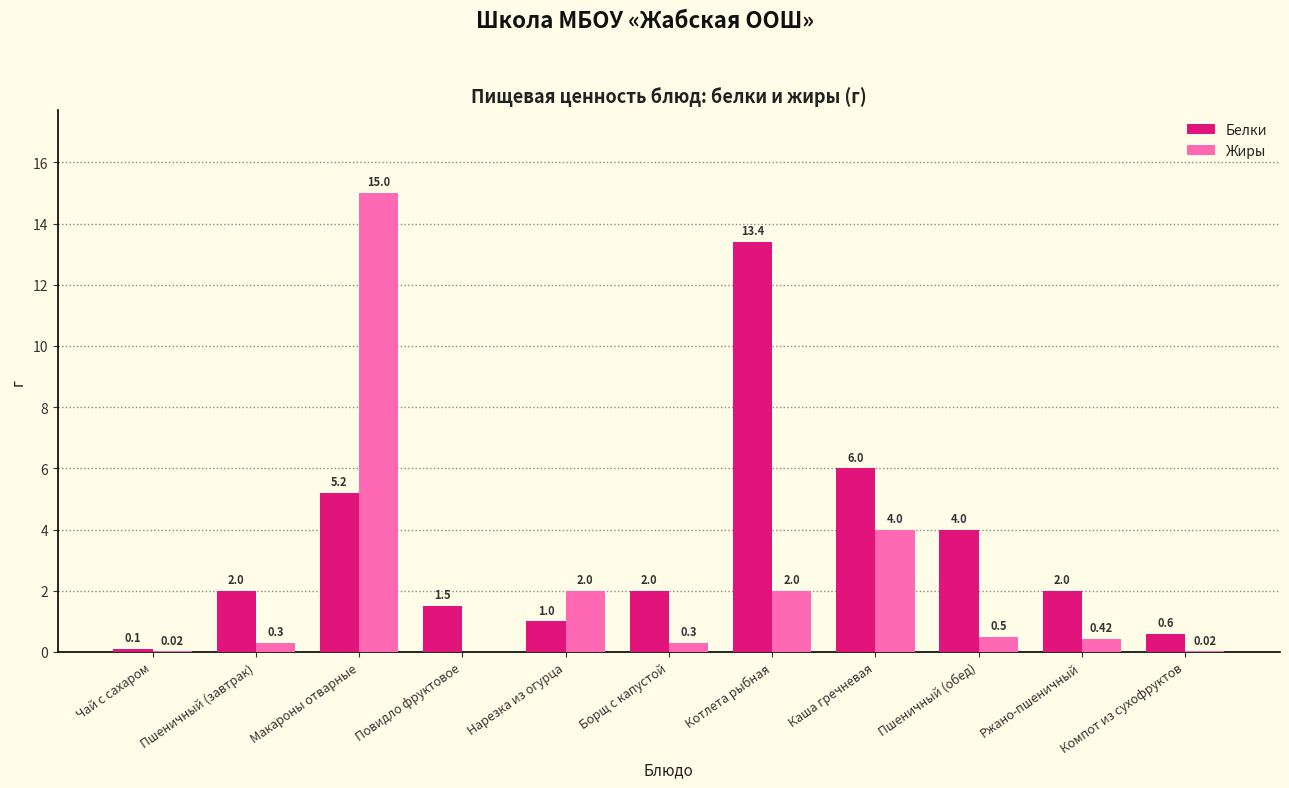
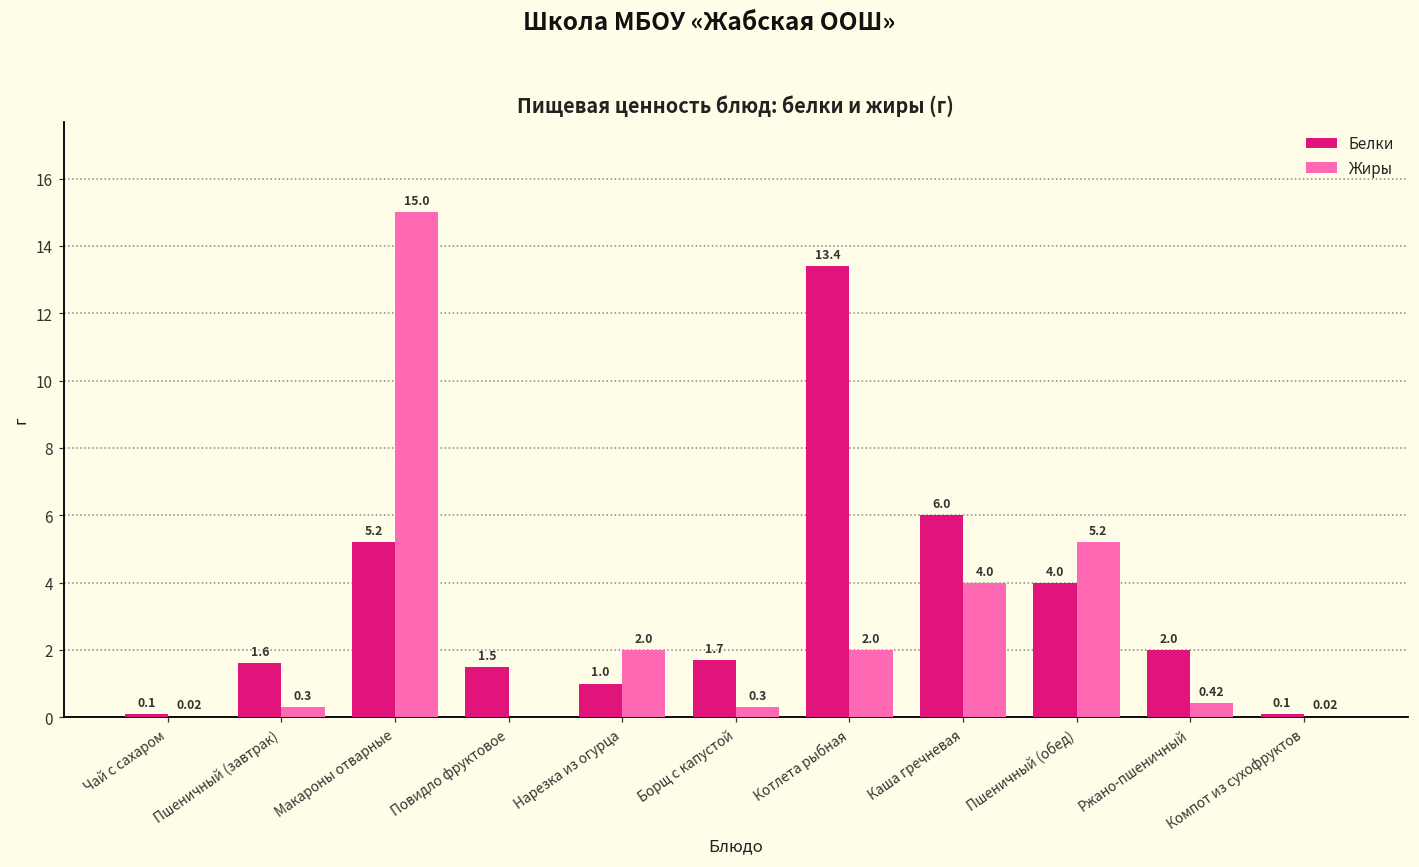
  {
    "Белки": {
      "Чай с сахаром": 0.1,
-     "Пшеничный (завтрак)": 2.0,
+     "Пшеничный (завтрак)": 1.6,
      "Макароны отварные": 5.2,
      "Повидло фруктовое": 1.5,
      "Нарезка из огурца": 1.0,
-     "Борщ с капустой": 2.0,
+     "Борщ с капустой": 1.7,
      "Котлета рыбная": 13.4,
      "Каша гречневая": 6.0,
      "Пшеничный (обед)": 4.0,
      "Ржано-пшеничный": 2.0,
-     "Компот из сухофруктов": 0.6
+     "Компот из сухофруктов": 0.1
    },
    "Жиры": {
      "Чай с сахаром": 0.02,
      "Пшеничный (завтрак)": 0.3,
      "Макароны отварные": 15.0,
      "Нарезка из огурца": 2.0,
      "Борщ с капустой": 0.3,
      "Котлета рыбная": 2.0,
      "Каша гречневая": 4.0,
-     "Пшеничный (обед)": 0.5,
+     "Пшеничный (обед)": 5.2,
      "Ржано-пшеничный": 0.42,
      "Компот из сухофруктов": 0.02
    }
  }
